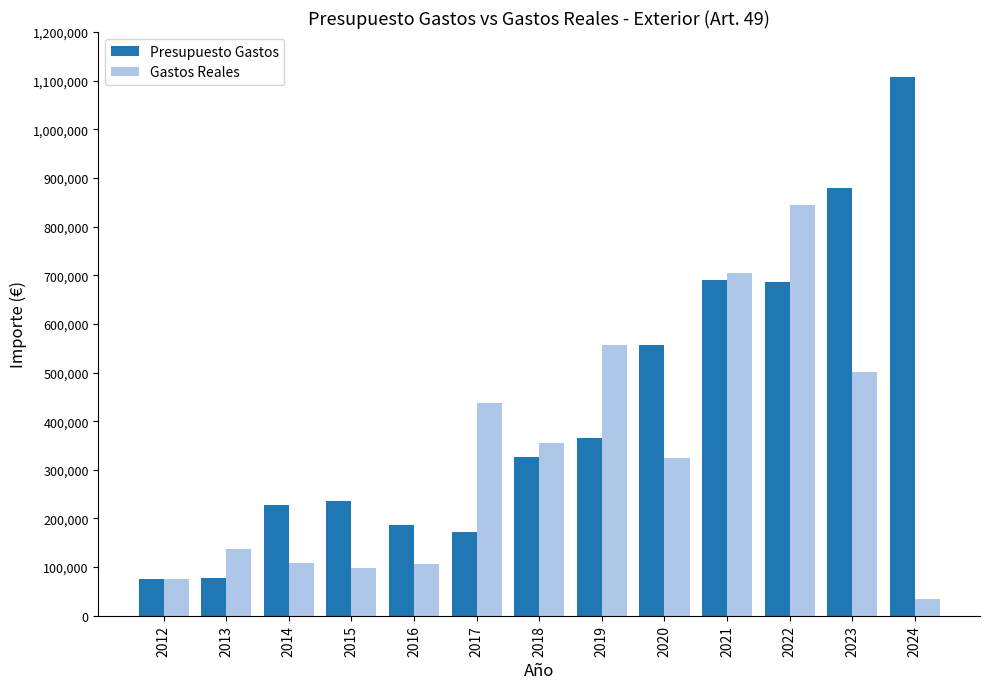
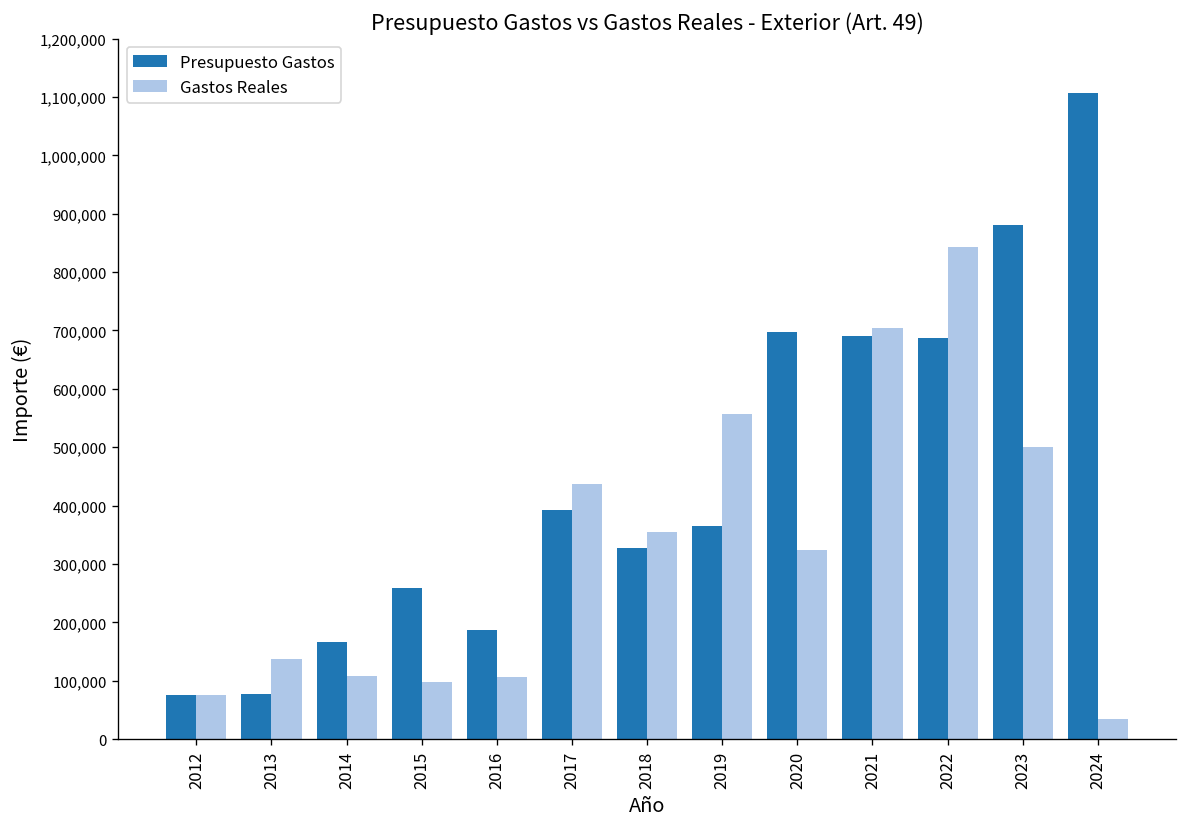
  {
    "Presupuesto Gastos": {
      "2012": "80,000",
      "2013": "80,000",
-     "2014": "230,000",
-     "2015": "240,000",
+     "2014": "170,000",
+     "2015": "260,000",
      "2016": "190,000",
-     "2017": "170,000",
+     "2017": "390,000",
      "2018": "330,000",
      "2019": "370,000",
-     "2020": "560,000",
+     "2020": "700,000",
      "2021": "690,000",
      "2022": "690,000",
      "2023": "880,000",
      "2024": "1,110,000"
    },
    "Gastos Reales": {
      "2012": "80,000",
      "2013": "140,000",
      "2014": "110,000",
      "2015": "100,000",
      "2016": "110,000",
      "2017": "440,000",
      "2018": "360,000",
      "2019": "560,000",
      "2020": "320,000",
      "2021": "700,000",
      "2022": "840,000",
      "2023": "500,000",
      "2024": "30,000"
    }
  }
